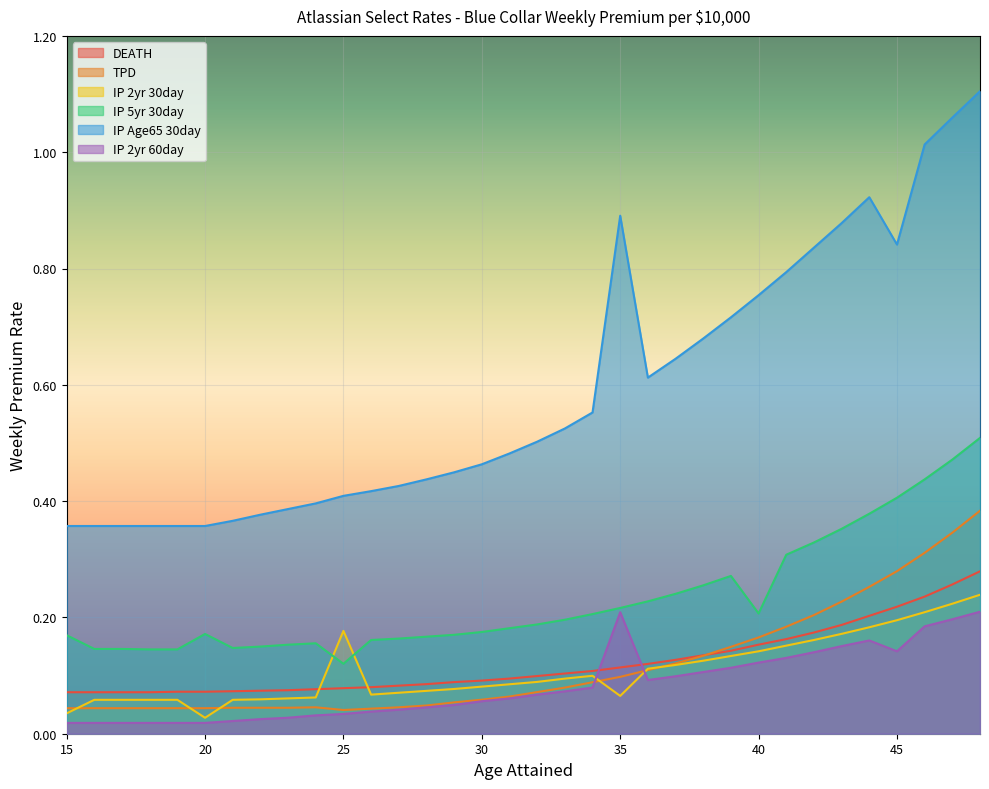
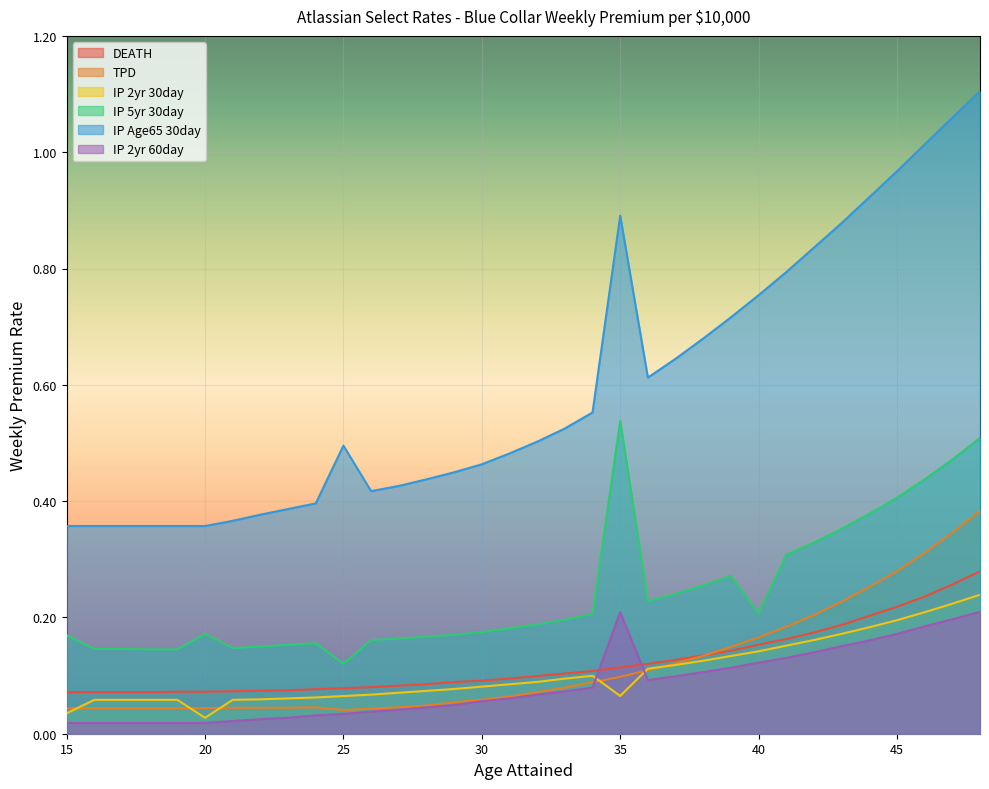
  {
    "IP 2yr 30day": {
      "15": 0.04,
      "20": 0.03,
-     "25": 0.18,
+     "25": 0.06,
      "30": 0.08,
      "35": 0.07,
      "40": 0.14,
      "45": 0.20
    },
    "IP 5yr 30day": {
      "15": 0.17,
      "20": 0.17,
      "25": 0.12,
      "30": 0.17,
-     "35": 0.22,
+     "35": 0.54,
      "40": 0.21,
      "45": 0.41
    },
    "IP Age65 30day": {
      "15": 0.36,
      "20": 0.36,
-     "25": 0.41,
+     "25": 0.50,
      "30": 0.46,
      "35": 0.89,
      "40": 0.75,
-     "45": 0.84
+     "45": 0.97
    },
    "IP 2yr 60day": {
      "15": 0.02,
      "20": 0.02,
      "25": 0.03,
      "35": 0.21,
      "40": 0.12,
-     "45": 0.14
+     "45": 0.17
    }
  }
